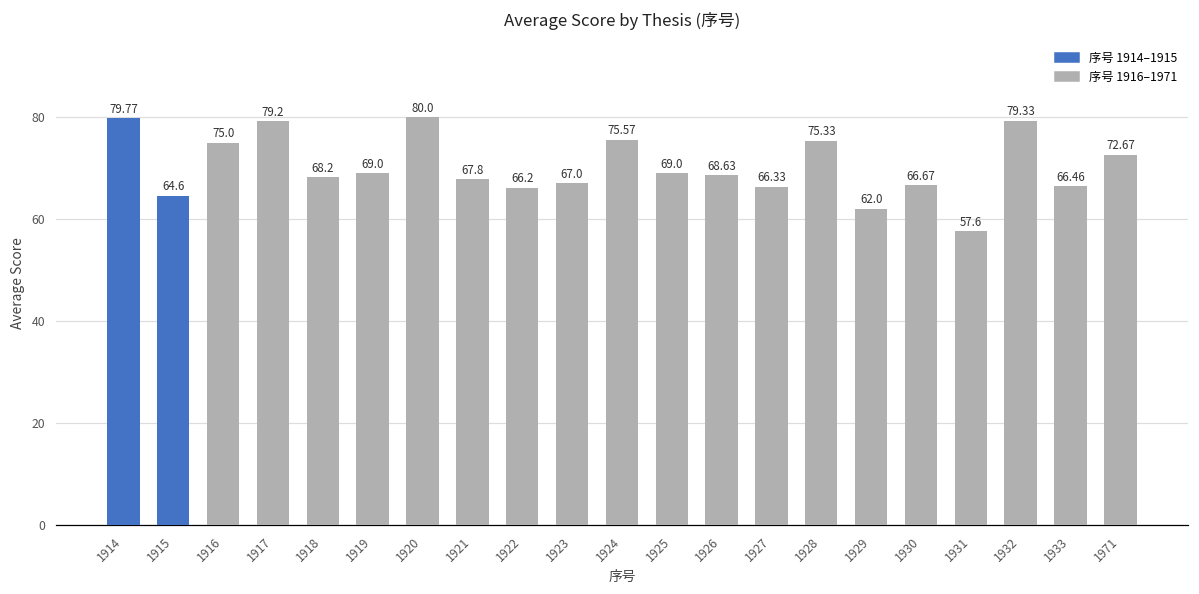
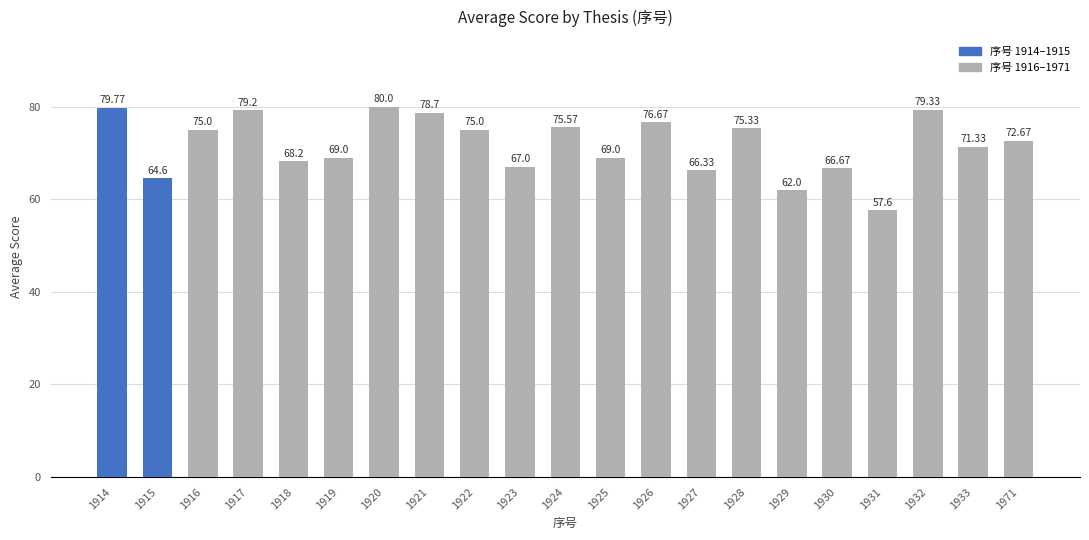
  {
    "1914": 79.77,
    "1915": 64.6,
    "1916": 75.0,
    "1917": 79.2,
    "1918": 68.2,
    "1919": 69.0,
    "1920": 80.0,
-   "1921": 67.8,
-   "1922": 66.2,
+   "1921": 78.7,
+   "1922": 75.0,
    "1923": 67.0,
    "1924": 75.57,
    "1925": 69.0,
-   "1926": 68.63,
+   "1926": 76.67,
    "1927": 66.33,
    "1928": 75.33,
    "1929": 62.0,
    "1930": 66.67,
    "1931": 57.6,
    "1932": 79.33,
-   "1933": 66.46,
+   "1933": 71.33,
    "1971": 72.67
  }
